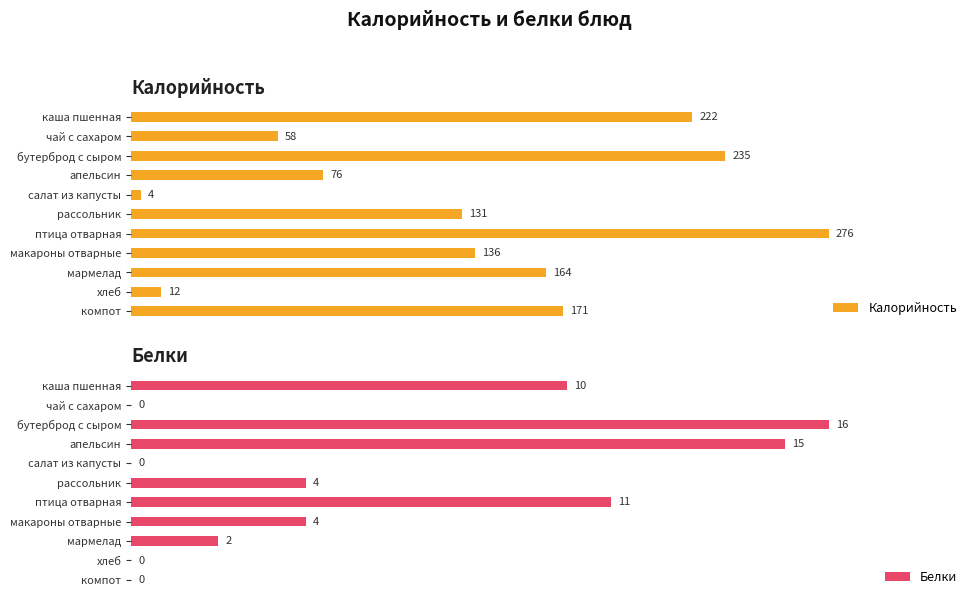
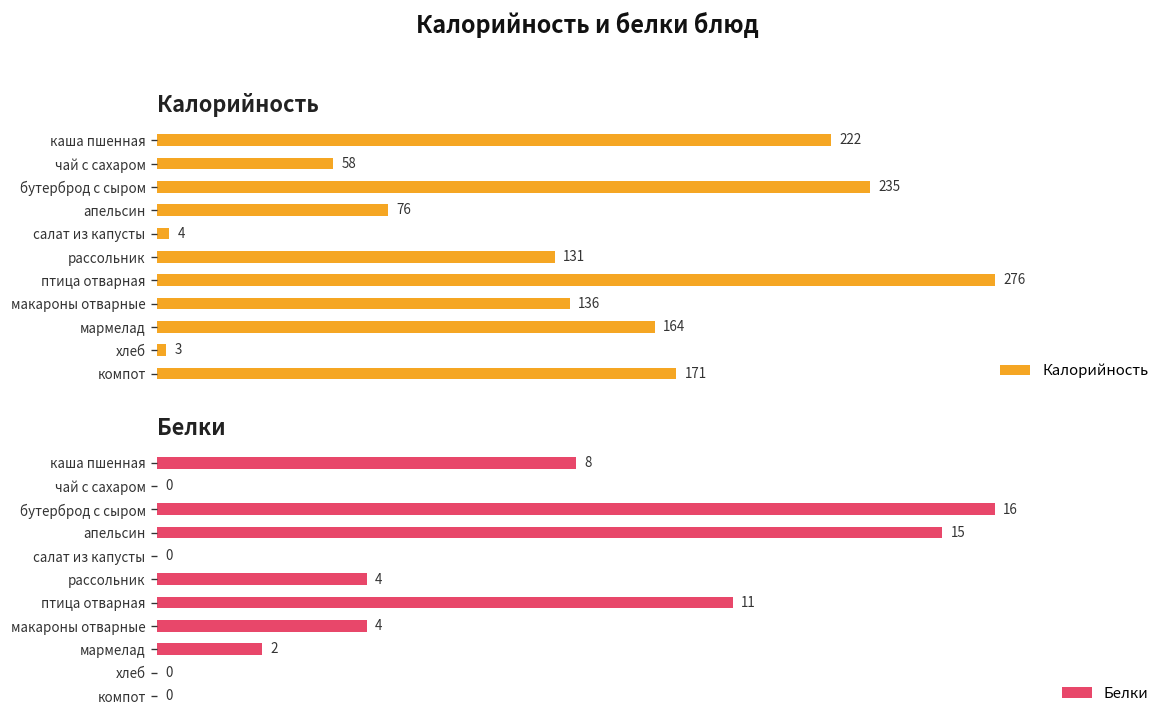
  {
    "Калорийность": {
      "каша пшенная": 222,
      "чай с сахаром": 58,
      "бутерброд с сыром": 235,
      "апельсин": 76,
      "салат из капусты": 4,
      "рассольник": 131,
      "птица отварная": 276,
      "макароны отварные": 136,
      "мармелад": 164,
-     "хлеб": 12,
+     "хлеб": 3,
      "компот": 171
    },
    "Белки": {
-     "каша пшенная": 10,
+     "каша пшенная": 8,
      "чай с сахаром": 0,
      "бутерброд с сыром": 16,
      "апельсин": 15,
      "салат из капусты": 0,
      "рассольник": 4,
      "птица отварная": 11,
      "макароны отварные": 4,
      "мармелад": 2,
      "хлеб": 0,
      "компот": 0
    }
  }
